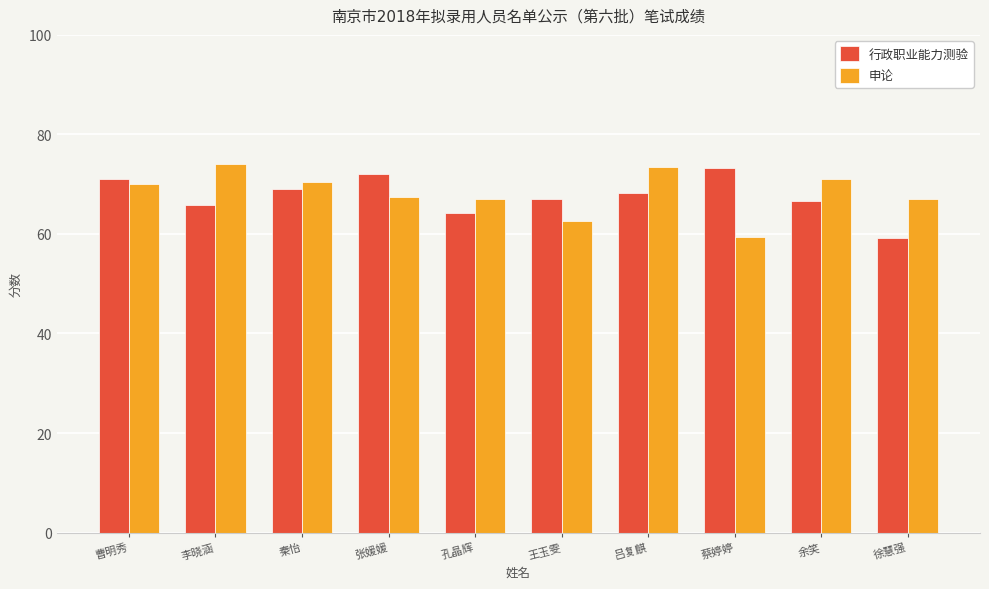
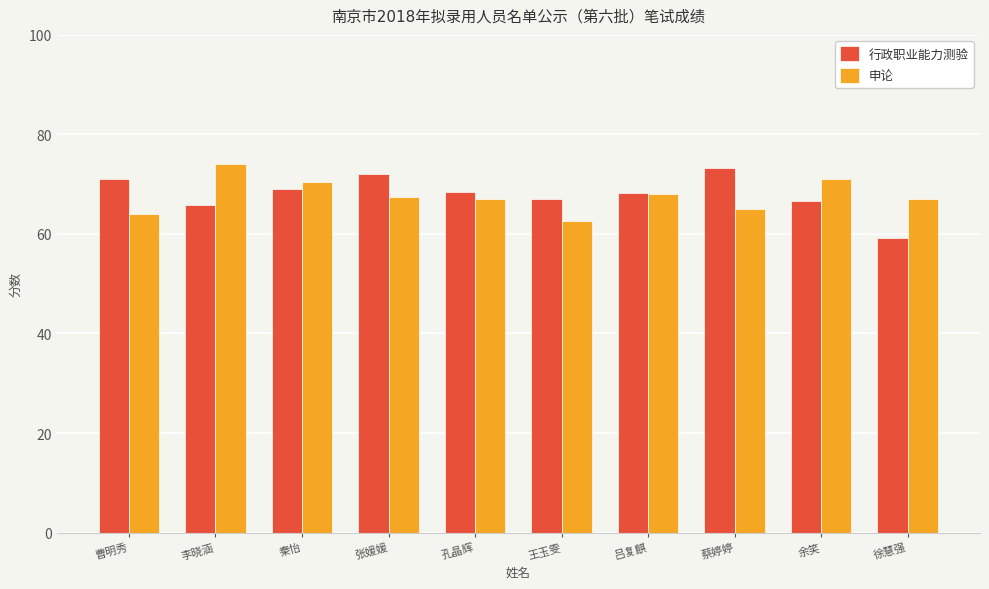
  {
    "行政职业能力测验": {
      "曹明秀": 71,
      "李晓涵": 66,
      "秦怡": 69,
      "张媛媛": 72,
-     "孔晶辉": 64,
+     "孔晶辉": 68,
      "王玉雯": 67,
      "吕复麒": 68,
      "蔡婷婷": 73,
      "余笑": 67,
      "徐慧强": 59
    },
    "申论": {
-     "曹明秀": 70,
+     "曹明秀": 64,
      "李晓涵": 74,
      "秦怡": 71,
      "张媛媛": 68,
      "孔晶辉": 67,
      "王玉雯": 63,
-     "吕复麒": 73,
-     "蔡婷婷": 59,
+     "吕复麒": 68,
+     "蔡婷婷": 65,
      "余笑": 71,
      "徐慧强": 67
    }
  }
